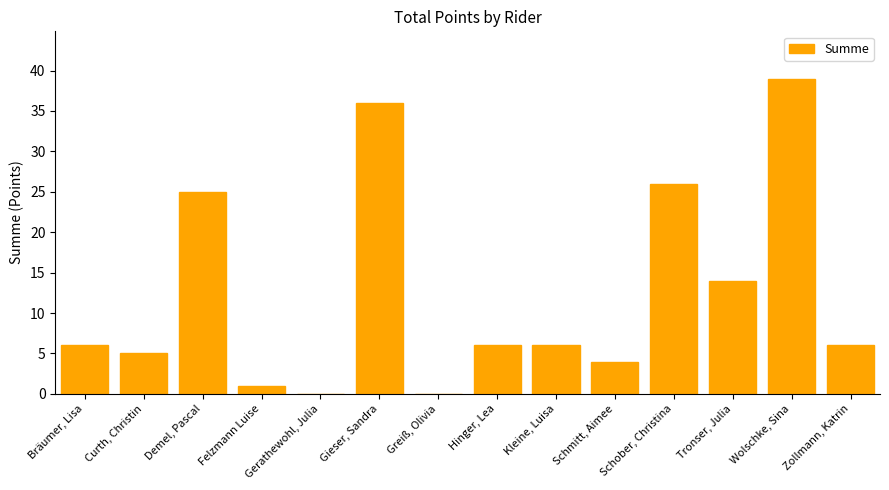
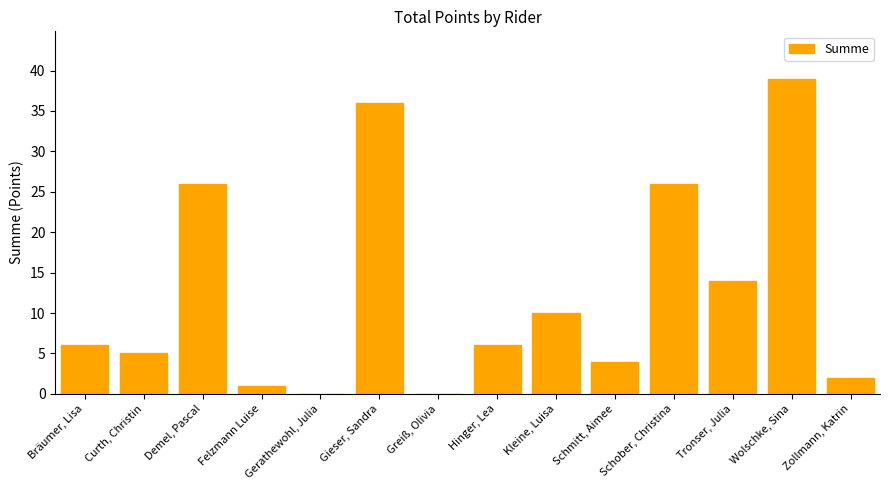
  {
    "Bräumer, Lisa": 6,
    "Curth, Christin": 5,
-   "Demel, Pascal": 25,
+   "Demel, Pascal": 26,
    "Felzmann Luise": 1,
    "Gerathewohl, Julia": 0,
    "Gieser, Sandra": 36,
    "Greiß, Olivia": 0,
    "Hinger, Lea": 6,
-   "Kleine, Luisa": 6,
+   "Kleine, Luisa": 10,
    "Schmitt, Aimee": 4,
    "Schober, Christina": 26,
    "Tronser, Julia": 14,
    "Wolschke, Sina": 39,
-   "Zollmann, Katrin": 6
+   "Zollmann, Katrin": 2
  }
